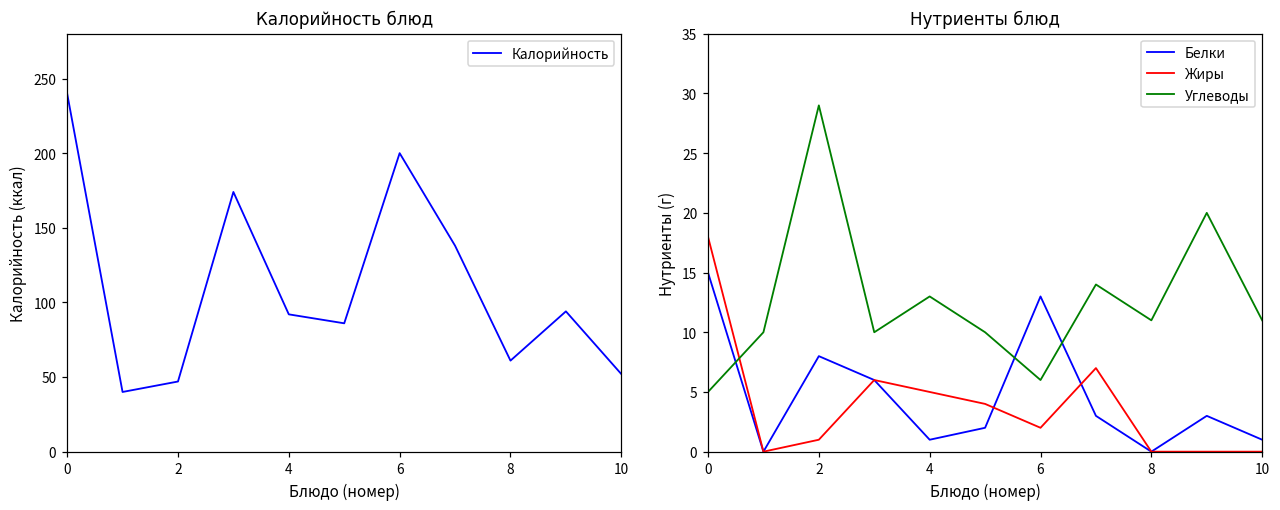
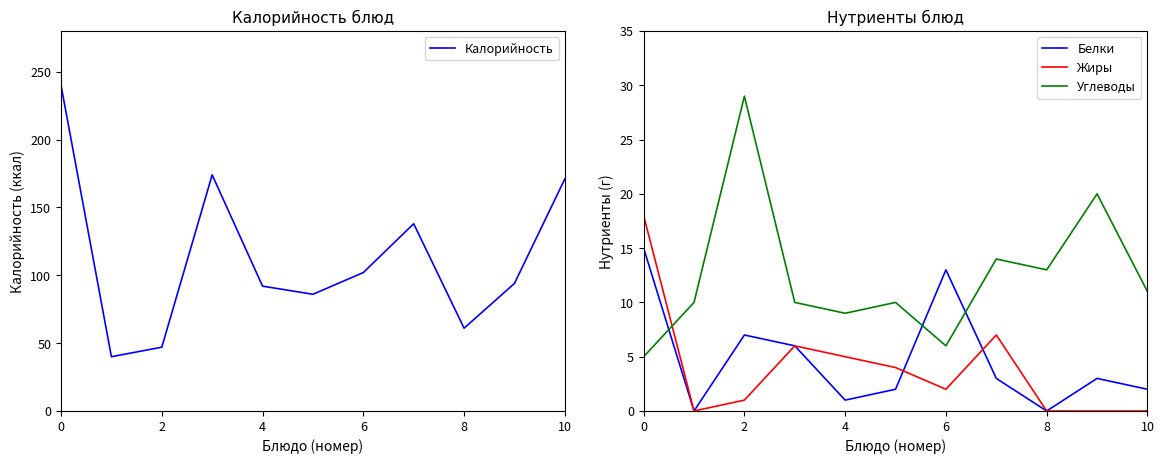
  {
    "Калорийность блюд": {
      "0": 240,
      "2": 47,
      "4": 92,
-     "6": 200,
+     "6": 102,
      "8": 61,
-     "10": 52
+     "10": 171
    },
    "Нутриенты блюд": {
      "Белки": {
        "0": 15,
-       "2": 8,
+       "2": 7,
        "4": 1,
        "6": 13,
-       "10": 1
+       "10": 2
      },
      "Жиры": {
        "0": 18,
        "2": 1,
        "4": 5,
        "6": 2,
        "10": 0
      },
      "Углеводы": {
        "0": 5,
        "2": 29,
-       "4": 13,
+       "4": 9,
        "6": 6,
-       "8": 11,
+       "8": 13,
        "10": 11
      }
    }
  }
